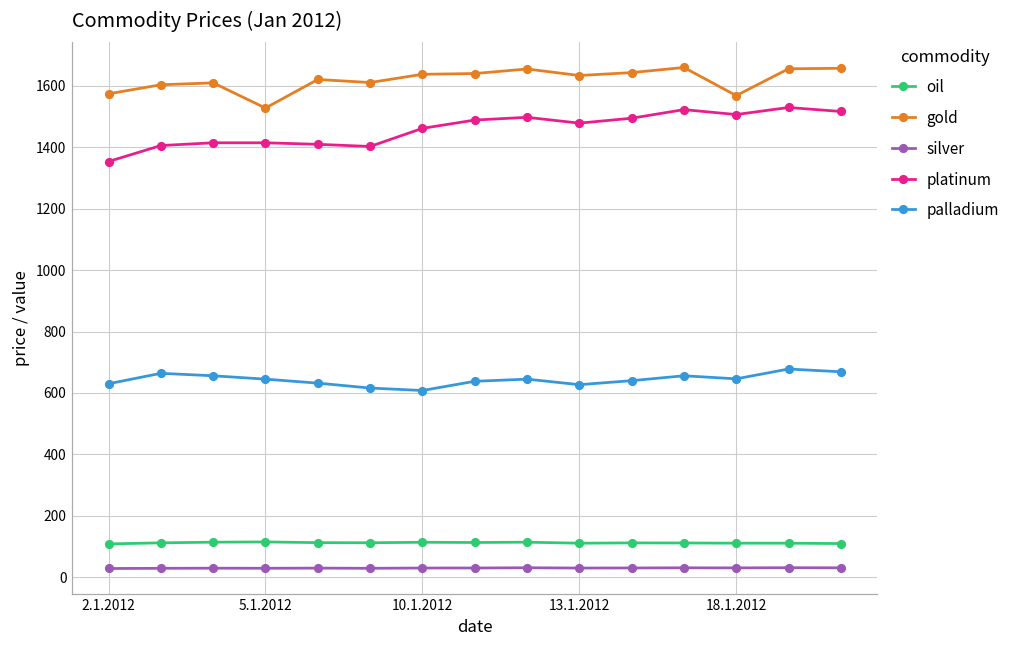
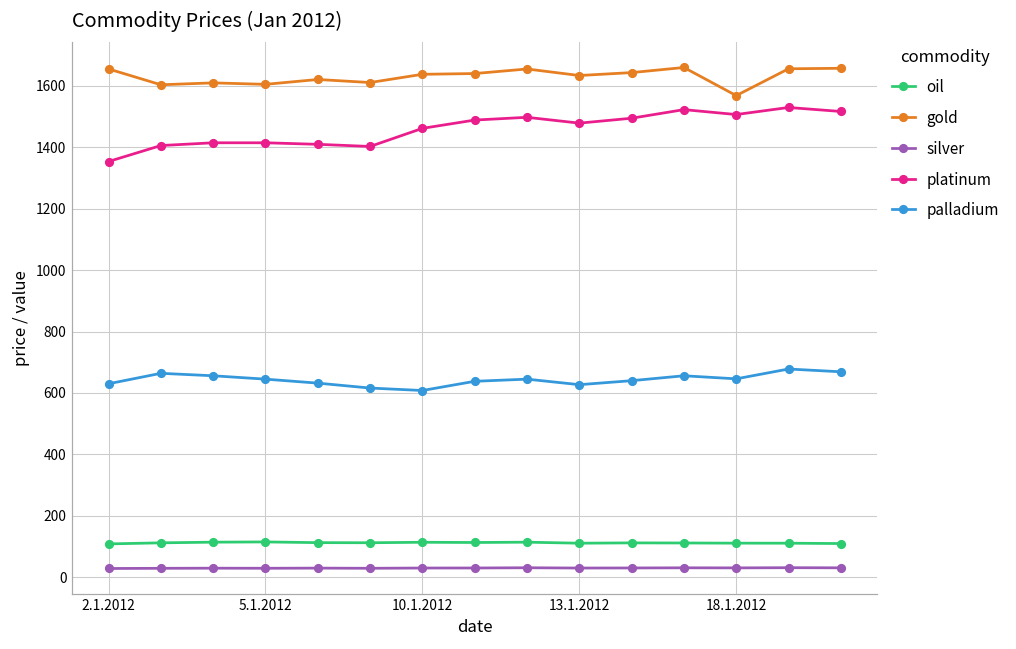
  {
    "oil": {
      "2.1.2012": 110,
      "5.1.2012": 110,
      "10.1.2012": 110,
      "13.1.2012": 110,
      "18.1.2012": 110
    },
    "gold": {
-     "2.1.2012": 1570,
-     "5.1.2012": 1530,
+     "2.1.2012": 1660,
+     "5.1.2012": 1610,
      "10.1.2012": 1640,
      "13.1.2012": 1630,
      "18.1.2012": 1570
    },
    "silver": {
      "2.1.2012": 30,
      "5.1.2012": 30,
      "10.1.2012": 30,
      "13.1.2012": 30,
      "18.1.2012": 30
    },
    "platinum": {
      "2.1.2012": 1350,
      "5.1.2012": 1420,
      "10.1.2012": 1460,
      "13.1.2012": 1480,
      "18.1.2012": 1510
    },
    "palladium": {
      "2.1.2012": 630,
      "5.1.2012": 650,
      "10.1.2012": 610,
      "13.1.2012": 630,
      "18.1.2012": 650
    }
  }
